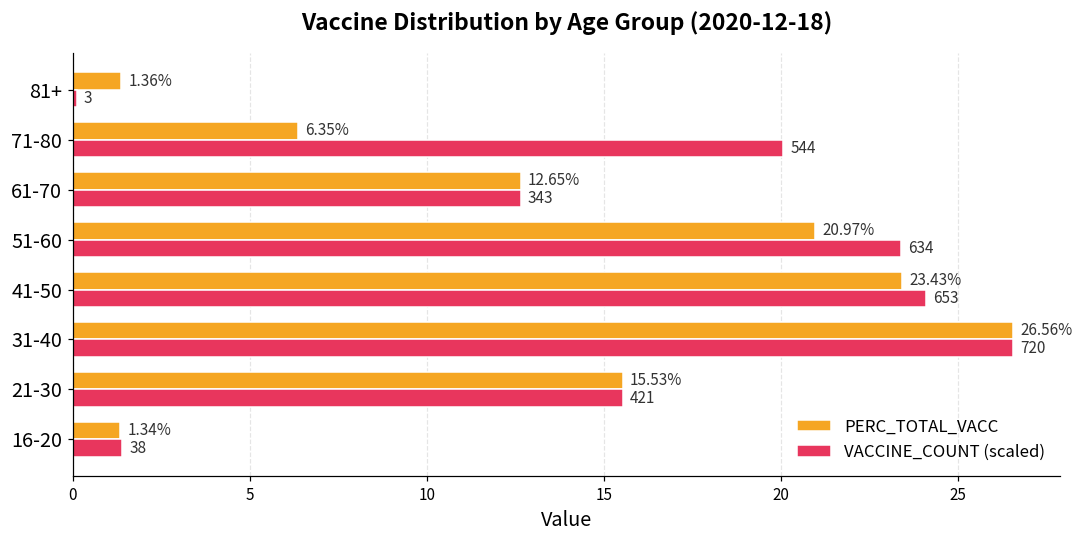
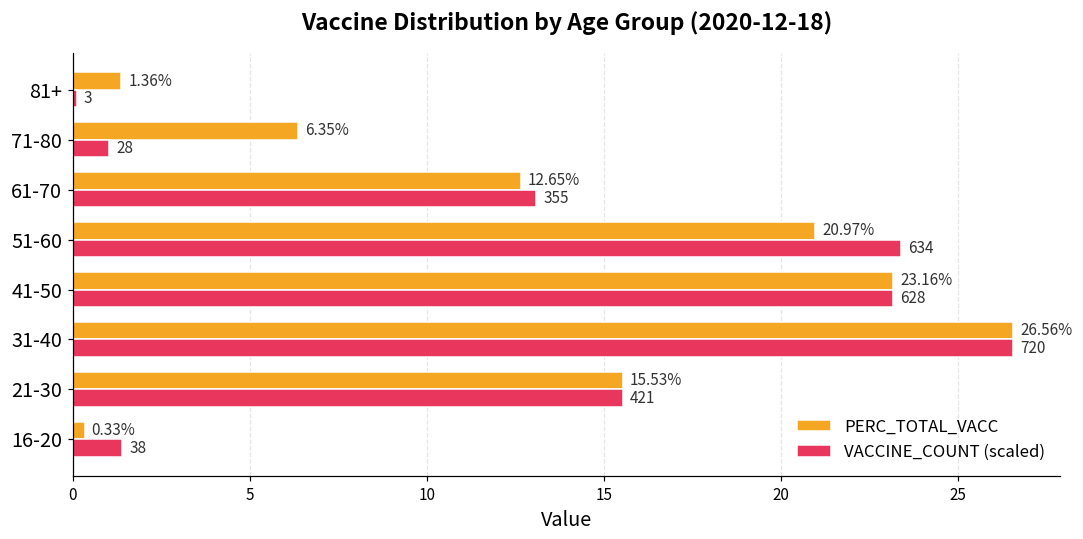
  {
    "PERC_TOTAL_VACC": {
      "81+": "1.36%",
      "71-80": "6.35%",
      "61-70": "12.65%",
      "51-60": "20.97%",
-     "41-50": "23.43%",
+     "41-50": "23.16%",
      "31-40": "26.56%",
      "21-30": "15.53%",
-     "16-20": "1.34%"
+     "16-20": "0.33%"
    },
    "VACCINE_COUNT (scaled)": {
-     "71-80": "544",
-     "61-70": "343",
-     "41-50": "653"
+     "71-80": "28",
+     "61-70": "355",
+     "41-50": "628"
    }
  }
